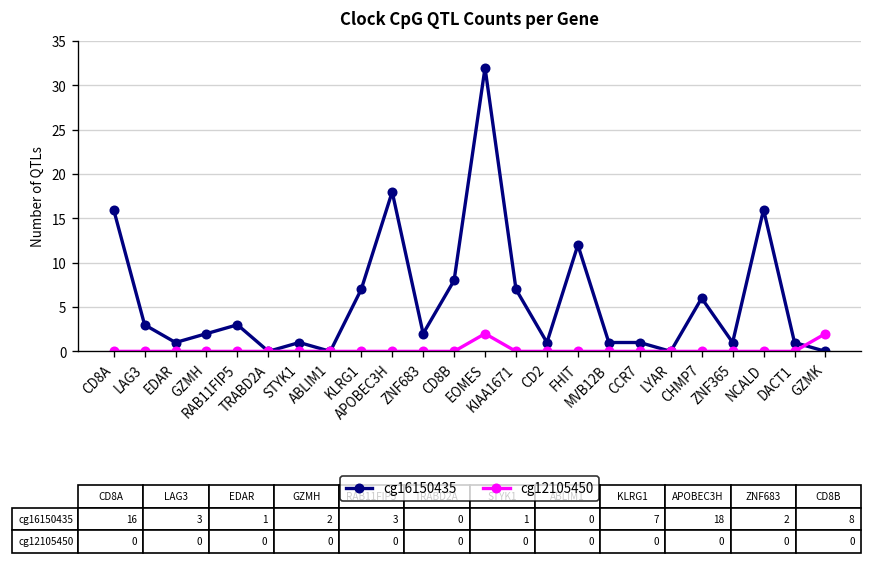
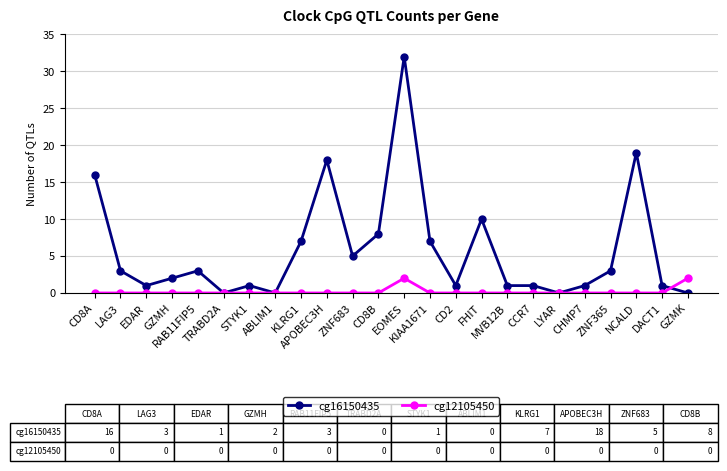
  {
    "cg16150435": {
-     "ZNF683": 2,
-     "FHIT": 12,
-     "CHMP7": 6,
-     "ZNF365": 1,
-     "NCALD": 16
+     "ZNF683": 5,
+     "FHIT": 10,
+     "CHMP7": 1,
+     "ZNF365": 3,
+     "NCALD": 19
    },
    "cg12105450": {
      "CD8A": 0,
      "LAG3": 0,
      "EDAR": 0,
      "GZMH": 0,
      "RAB11FIP5": 0,
      "STYK1": 0,
      "KLRG1": 0,
      "APOBEC3H": 0,
      "ZNF683": 0,
      "CD8B": 0,
      "EOMES": 2,
      "KIAA1671": 0,
      "CD2": 0,
      "FHIT": 0,
      "MVB12B": 0,
      "CCR7": 0,
      "CHMP7": 0,
      "ZNF365": 0,
      "NCALD": 0,
      "DACT1": 0,
      "GZMK": 2
    }
  }
